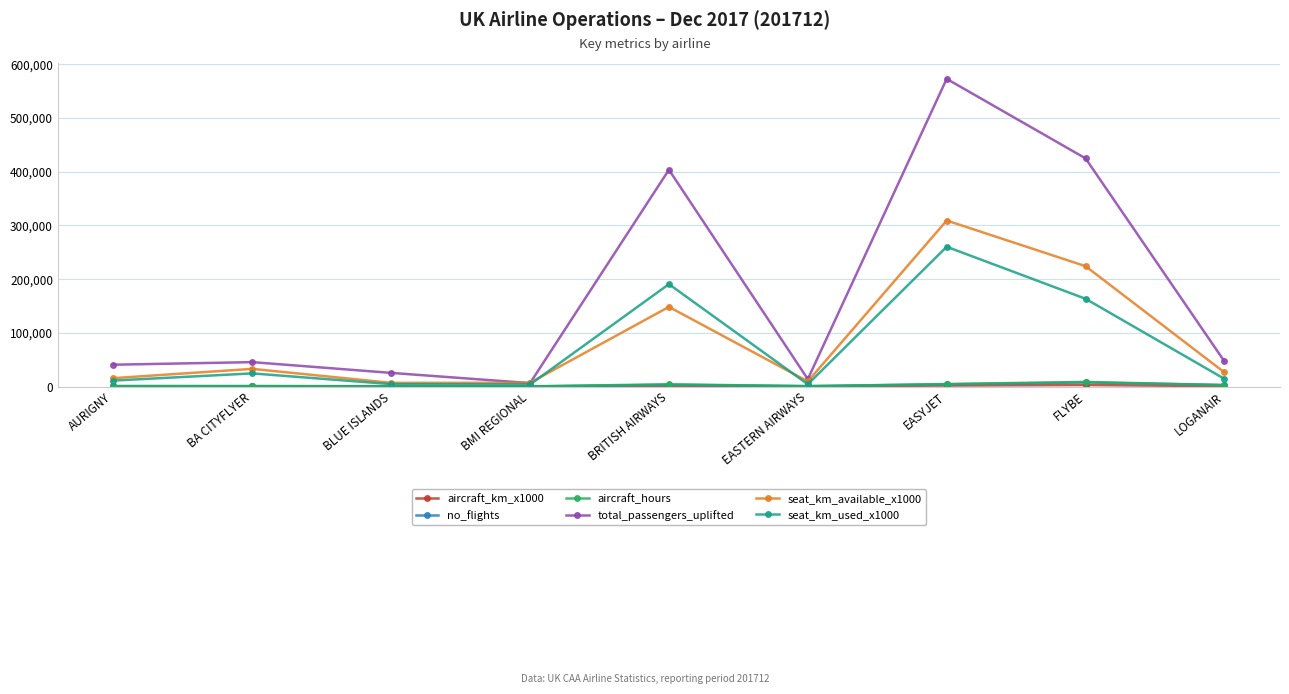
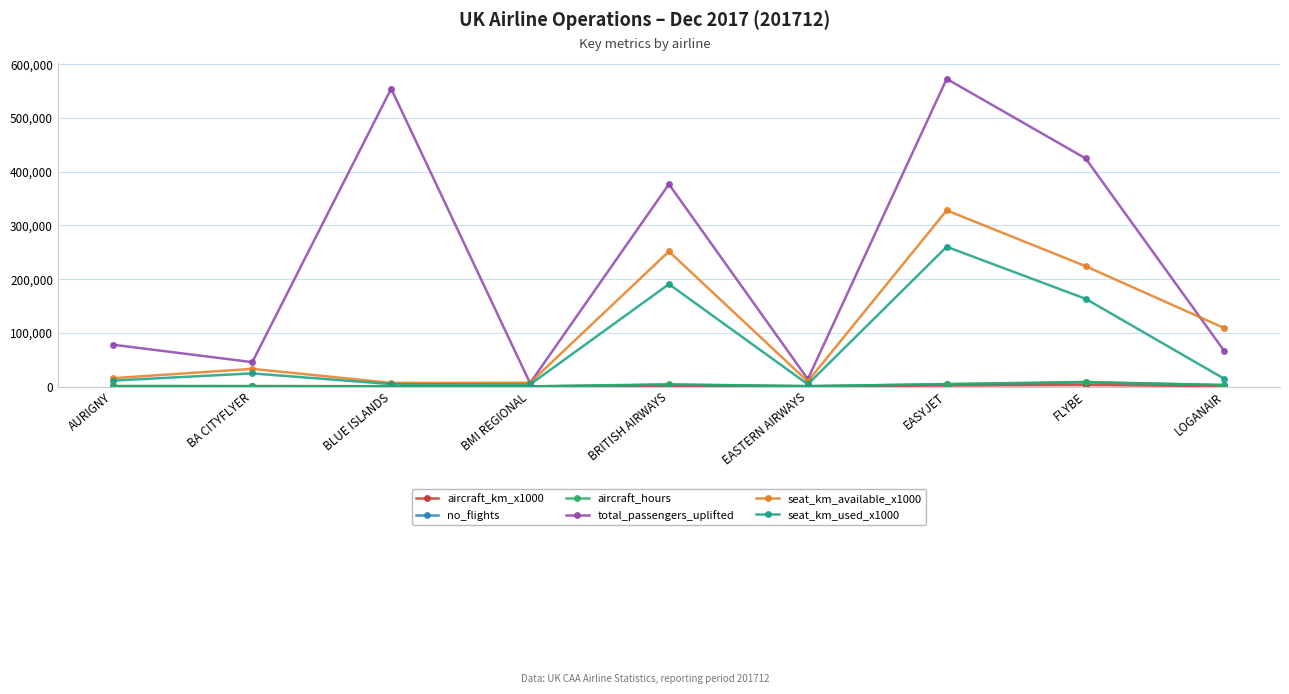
  {
    "aircraft_km_x1000": {
      "FLYBE": "0"
    },
    "total_passengers_uplifted": {
-     "AURIGNY": "40,000",
+     "AURIGNY": "80,000",
      "BA CITYFLYER": "50,000",
-     "BLUE ISLANDS": "30,000",
-     "BRITISH AIRWAYS": "400,000",
+     "BLUE ISLANDS": "550,000",
+     "BRITISH AIRWAYS": "380,000",
      "EASYJET": "570,000",
      "FLYBE": "420,000",
-     "LOGANAIR": "50,000"
+     "LOGANAIR": "70,000"
    },
    "seat_km_available_x1000": {
      "BA CITYFLYER": "30,000",
-     "BRITISH AIRWAYS": "150,000",
-     "EASYJET": "310,000",
+     "BRITISH AIRWAYS": "250,000",
+     "EASYJET": "330,000",
      "FLYBE": "220,000",
-     "LOGANAIR": "30,000"
+     "LOGANAIR": "110,000"
    }
  }
